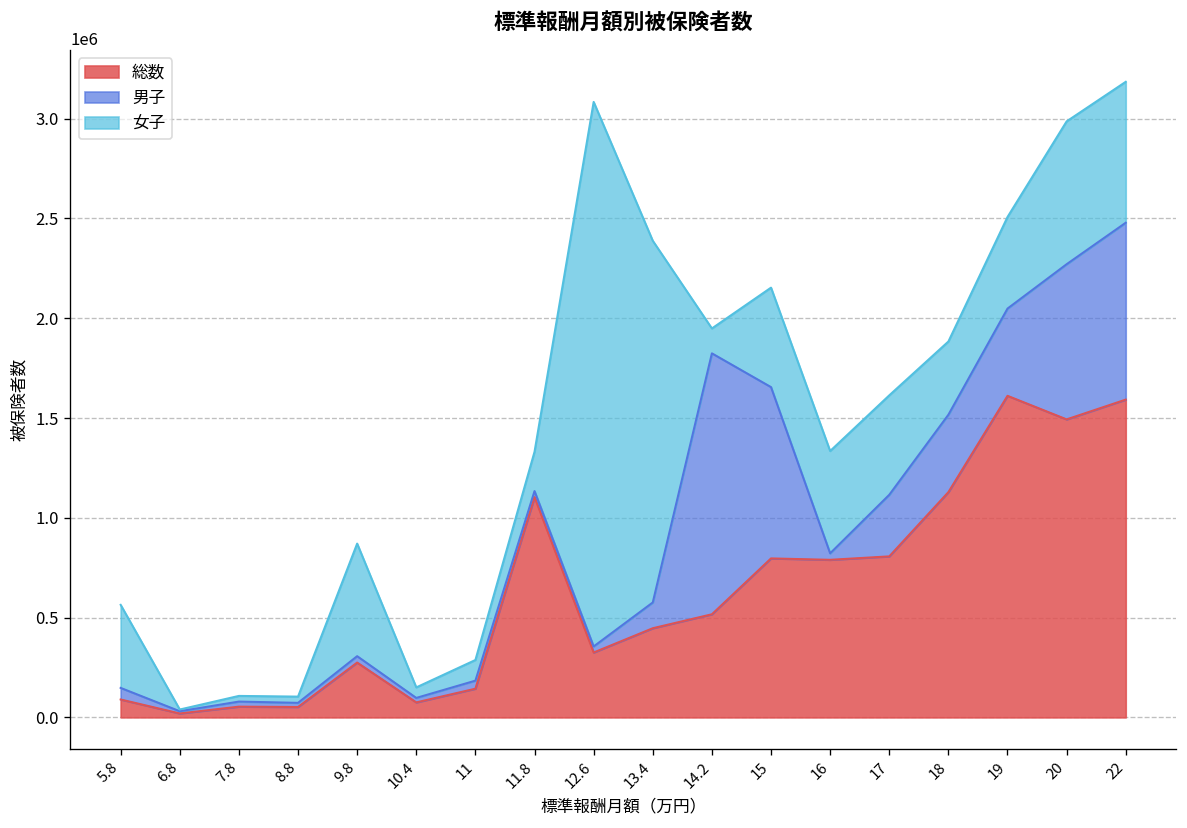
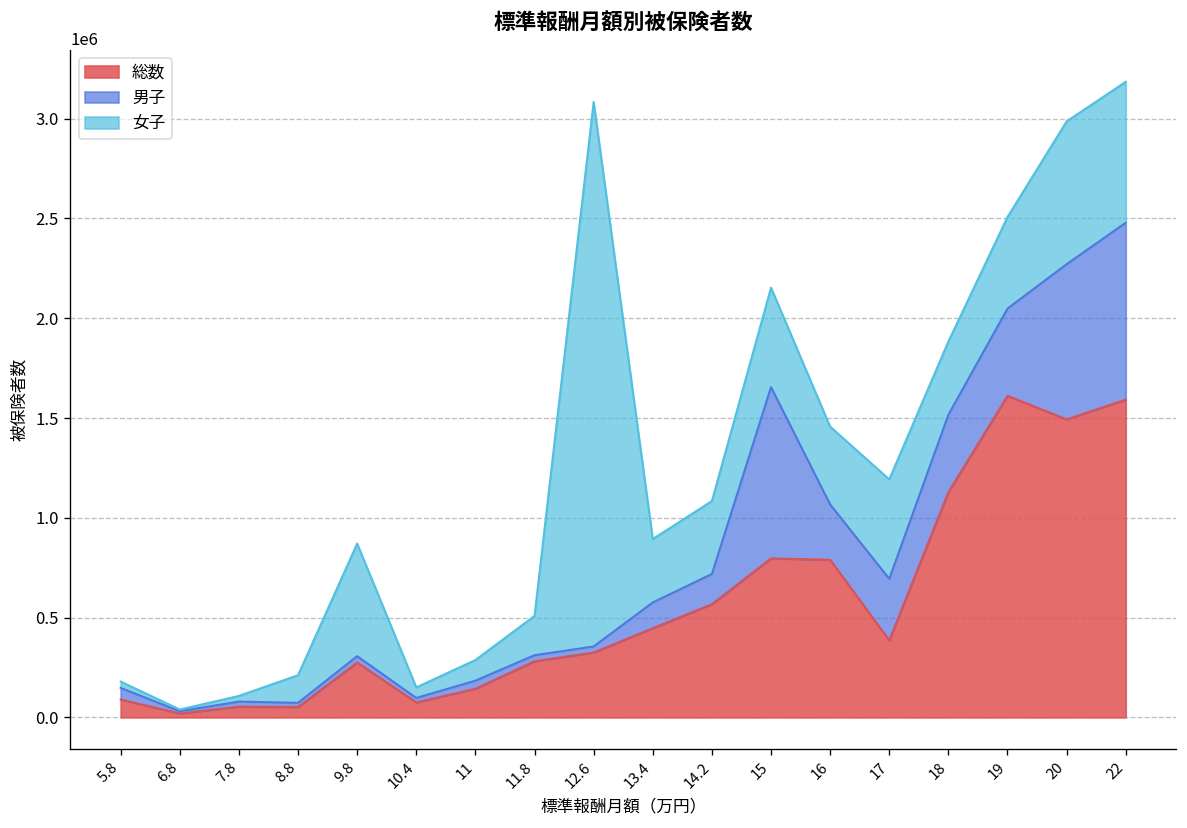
  {
    "総数": {
      "5.8": 90000,
      "7.8": 50000,
      "8.8": 50000,
      "9.8": 270000,
      "10.4": 80000,
      "11": 140000,
-     "11.8": 1100000,
+     "11.8": 280000,
      "12.6": 330000,
      "13.4": 450000,
-     "14.2": 520000,
+     "14.2": 570000,
      "15": 800000,
      "16": 790000,
-     "17": 810000,
+     "17": 390000,
      "18": 1130000,
      "19": 1610000,
      "20": 1490000,
      "22": 1590000
    },
    "男子": {
      "5.8": 60000,
      "7.8": 30000,
      "8.8": 20000,
      "9.8": 30000,
      "10.4": 20000,
      "11": 40000,
      "11.8": 30000,
      "12.6": 30000,
      "13.4": 130000,
-     "14.2": 1310000,
+     "14.2": 150000,
      "15": 860000,
-     "16": 30000,
+     "16": 280000,
      "17": 310000,
      "18": 390000,
      "19": 440000,
      "20": 780000,
      "22": 890000
    },
    "女子": {
-     "5.8": 420000,
+     "5.8": 30000,
      "7.8": 30000,
-     "8.8": 30000,
+     "8.8": 140000,
      "9.8": 560000,
      "10.4": 50000,
      "11": 100000,
      "11.8": 200000,
      "12.6": 2730000,
-     "13.4": 1810000,
-     "14.2": 120000,
+     "13.4": 320000,
+     "14.2": 370000,
      "15": 500000,
-     "16": 510000,
+     "16": 390000,
      "17": 500000,
      "18": 370000,
      "19": 460000,
      "20": 720000,
      "22": 710000
    }
  }
